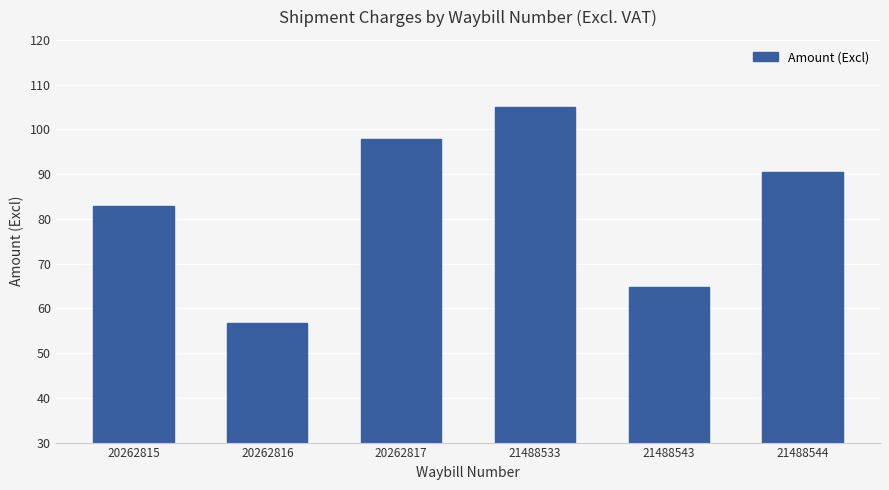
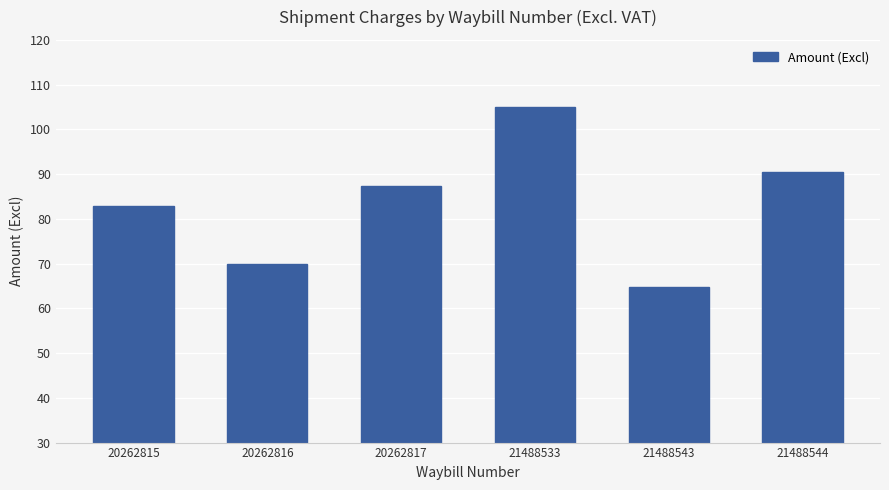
  {
    "20262815": 83,
-   "20262816": 57,
-   "20262817": 98,
+   "20262816": 70,
+   "20262817": 87,
    "21488533": 105,
    "21488543": 65,
    "21488544": 90
  }
